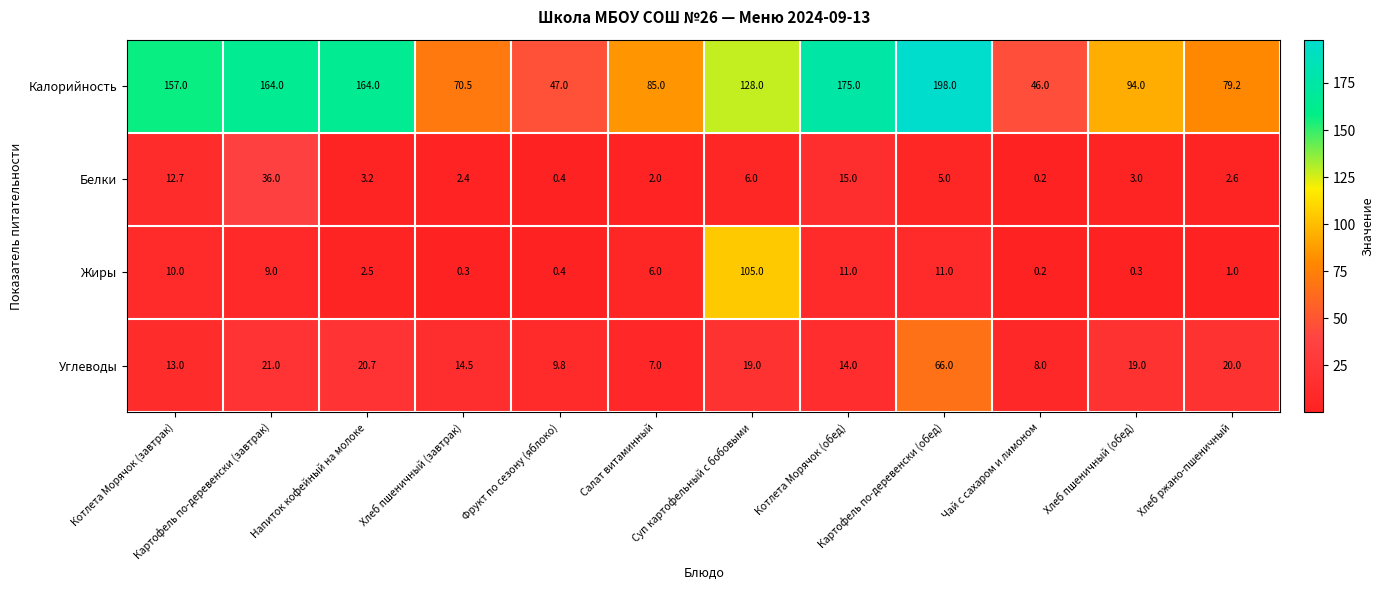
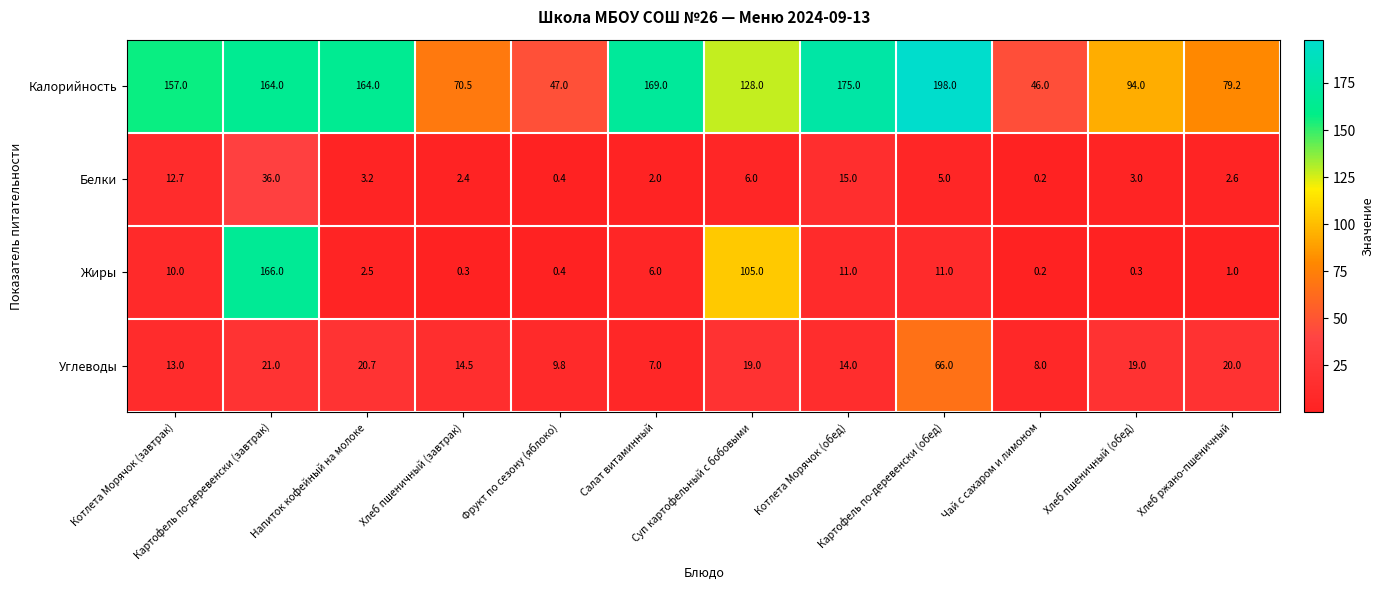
  {
    "Калорийность": {
      "Котлета Морячок (завтрак)": 157.0,
      "Картофель по-деревенски (завтрак)": 164.0,
      "Напиток кофейный на молоке": 164.0,
      "Хлеб пшеничный (завтрак)": 70.5,
      "Фрукт по сезону (яблоко)": 47.0,
-     "Салат витаминный": 85.0,
+     "Салат витаминный": 169.0,
      "Суп картофельный с бобовыми": 128.0,
      "Котлета Морячок (обед)": 175.0,
      "Картофель по-деревенски (обед)": 198.0,
      "Чай с сахаром и лимоном": 46.0,
      "Хлеб пшеничный (обед)": 94.0,
      "Хлеб ржано-пшеничный": 79.2
    },
    "Белки": {
      "Котлета Морячок (завтрак)": 12.7,
      "Картофель по-деревенски (завтрак)": 36.0,
      "Напиток кофейный на молоке": 3.2,
      "Хлеб пшеничный (завтрак)": 2.4,
      "Фрукт по сезону (яблоко)": 0.4,
      "Салат витаминный": 2.0,
      "Суп картофельный с бобовыми": 6.0,
      "Котлета Морячок (обед)": 15.0,
      "Картофель по-деревенски (обед)": 5.0,
      "Чай с сахаром и лимоном": 0.2,
      "Хлеб пшеничный (обед)": 3.0,
      "Хлеб ржано-пшеничный": 2.6
    },
    "Жиры": {
      "Котлета Морячок (завтрак)": 10.0,
-     "Картофель по-деревенски (завтрак)": 9.0,
+     "Картофель по-деревенски (завтрак)": 166.0,
      "Напиток кофейный на молоке": 2.5,
      "Хлеб пшеничный (завтрак)": 0.3,
      "Фрукт по сезону (яблоко)": 0.4,
      "Салат витаминный": 6.0,
      "Суп картофельный с бобовыми": 105.0,
      "Котлета Морячок (обед)": 11.0,
      "Картофель по-деревенски (обед)": 11.0,
      "Чай с сахаром и лимоном": 0.2,
      "Хлеб пшеничный (обед)": 0.3,
      "Хлеб ржано-пшеничный": 1.0
    },
    "Углеводы": {
      "Котлета Морячок (завтрак)": 13.0,
      "Картофель по-деревенски (завтрак)": 21.0,
      "Напиток кофейный на молоке": 20.7,
      "Хлеб пшеничный (завтрак)": 14.5,
      "Фрукт по сезону (яблоко)": 9.8,
      "Салат витаминный": 7.0,
      "Суп картофельный с бобовыми": 19.0,
      "Котлета Морячок (обед)": 14.0,
      "Картофель по-деревенски (обед)": 66.0,
      "Чай с сахаром и лимоном": 8.0,
      "Хлеб пшеничный (обед)": 19.0,
      "Хлеб ржано-пшеничный": 20.0
    }
  }
